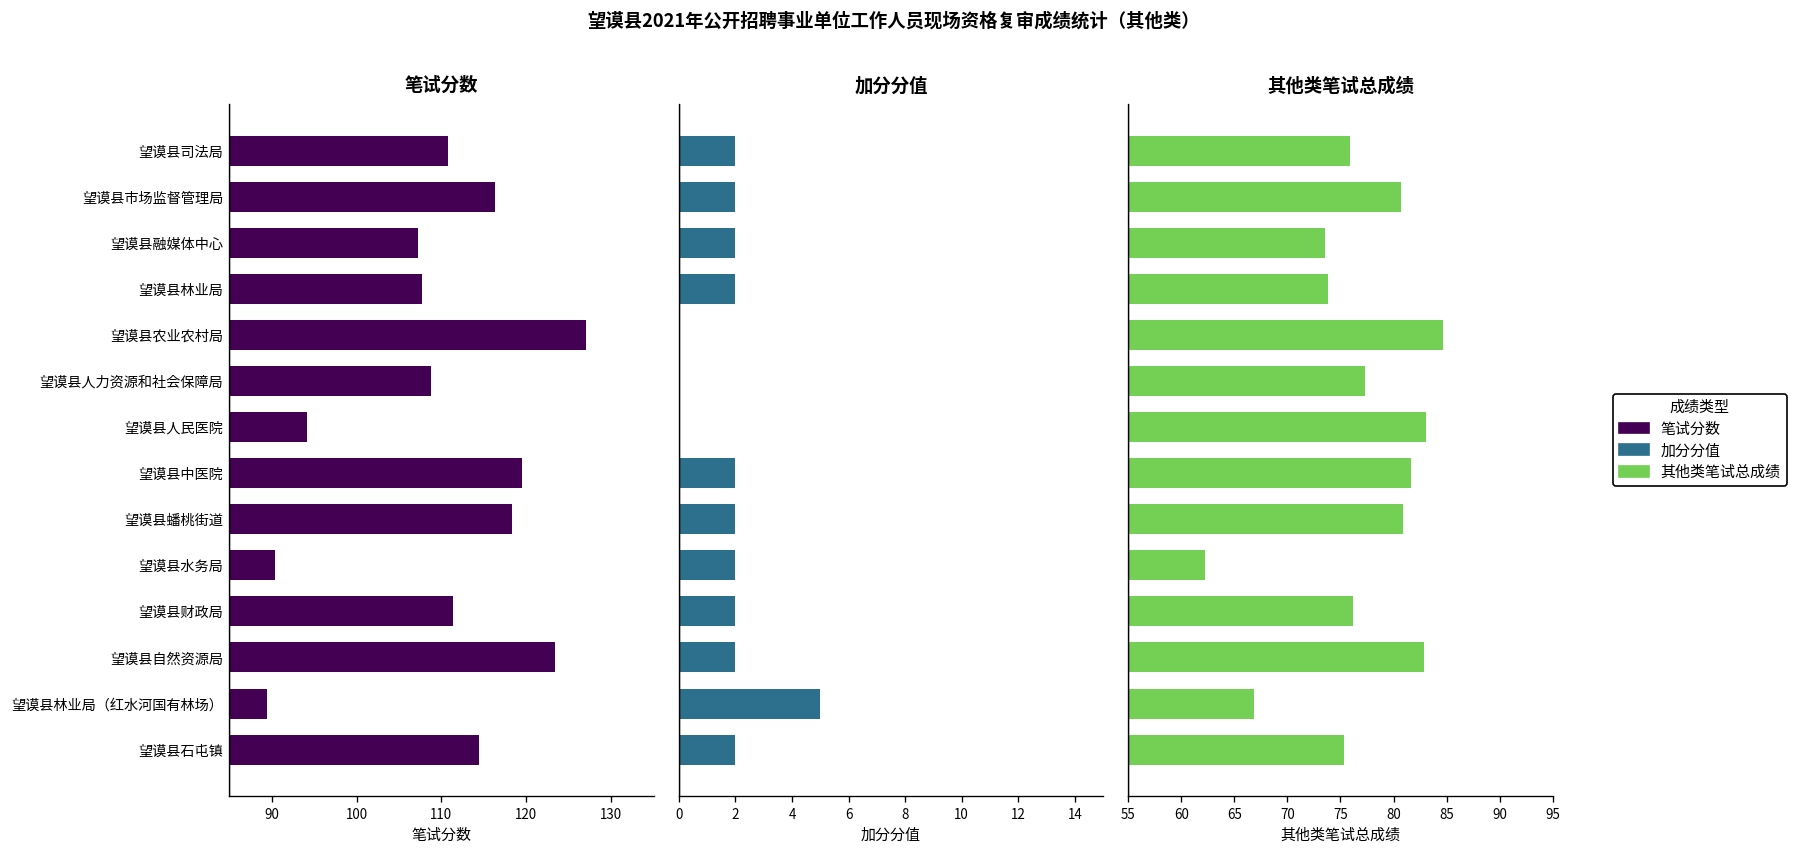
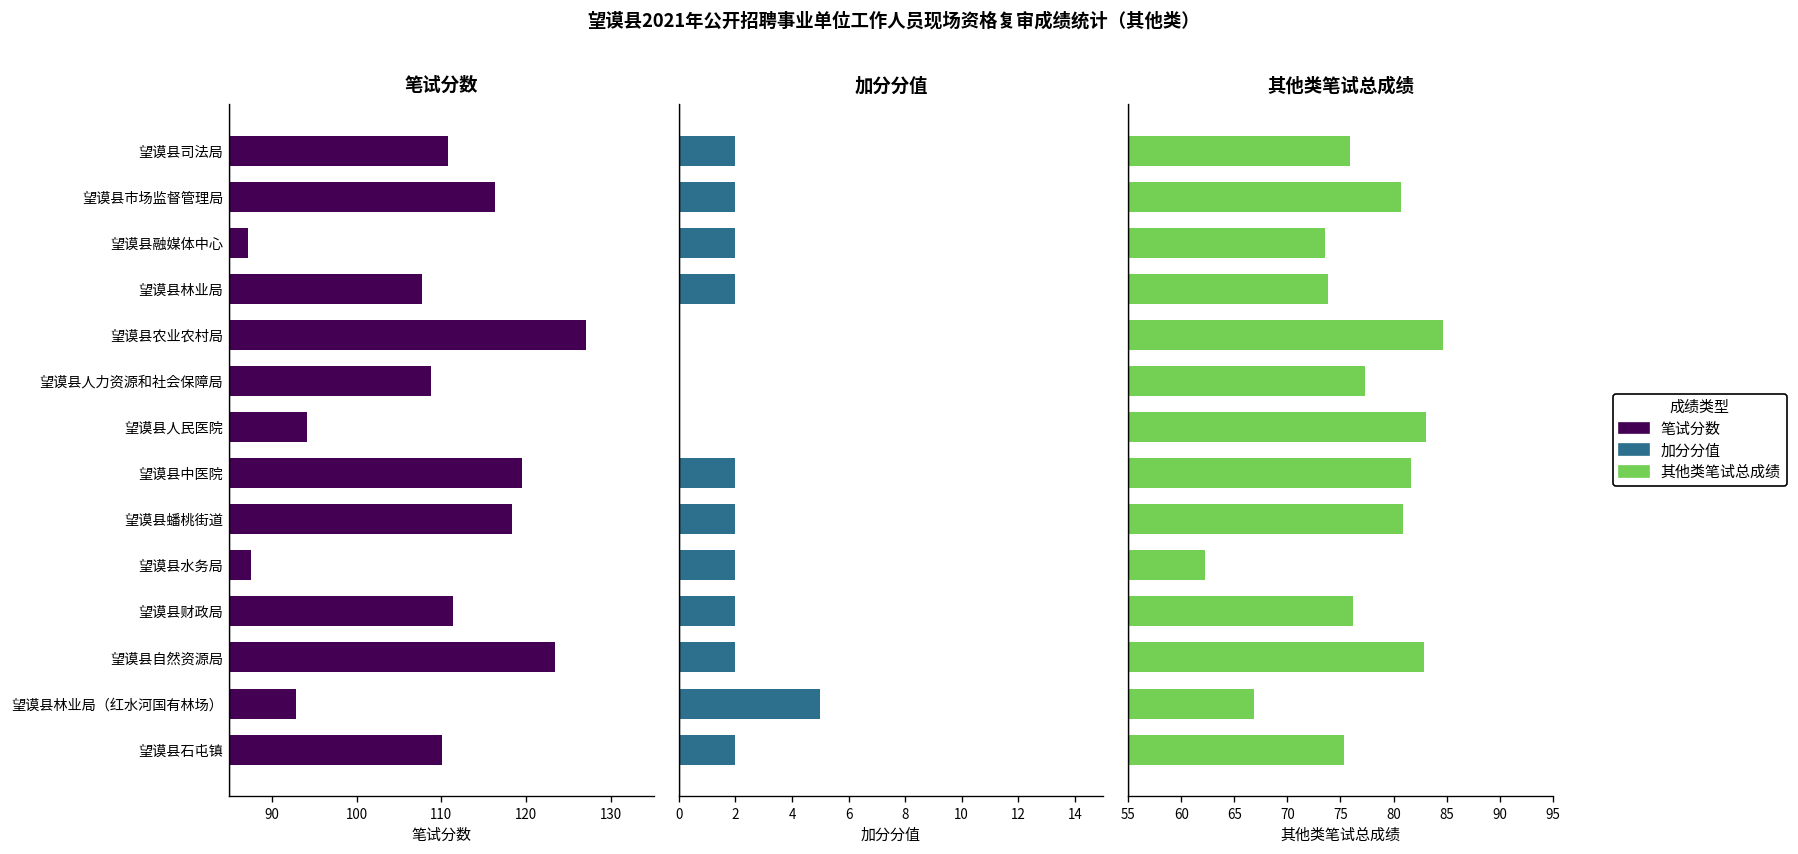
  {
    "笔试分数": {
      "望谟县司法局": 111,
      "望谟县市场监督管理局": 116,
-     "望谟县融媒体中心": 107,
+     "望谟县融媒体中心": 87,
      "望谟县林业局": 108,
      "望谟县农业农村局": 127,
      "望谟县人力资源和社会保障局": 109,
      "望谟县人民医院": 94,
      "望谟县中医院": 119,
      "望谟县蟠桃街道": 118,
-     "望谟县水务局": 90,
+     "望谟县水务局": 88,
      "望谟县财政局": 111,
      "望谟县自然资源局": 123,
-     "望谟县林业局（红水河国有林场）": 89,
-     "望谟县石屯镇": 114
+     "望谟县林业局（红水河国有林场）": 93,
+     "望谟县石屯镇": 110
    }
  }
